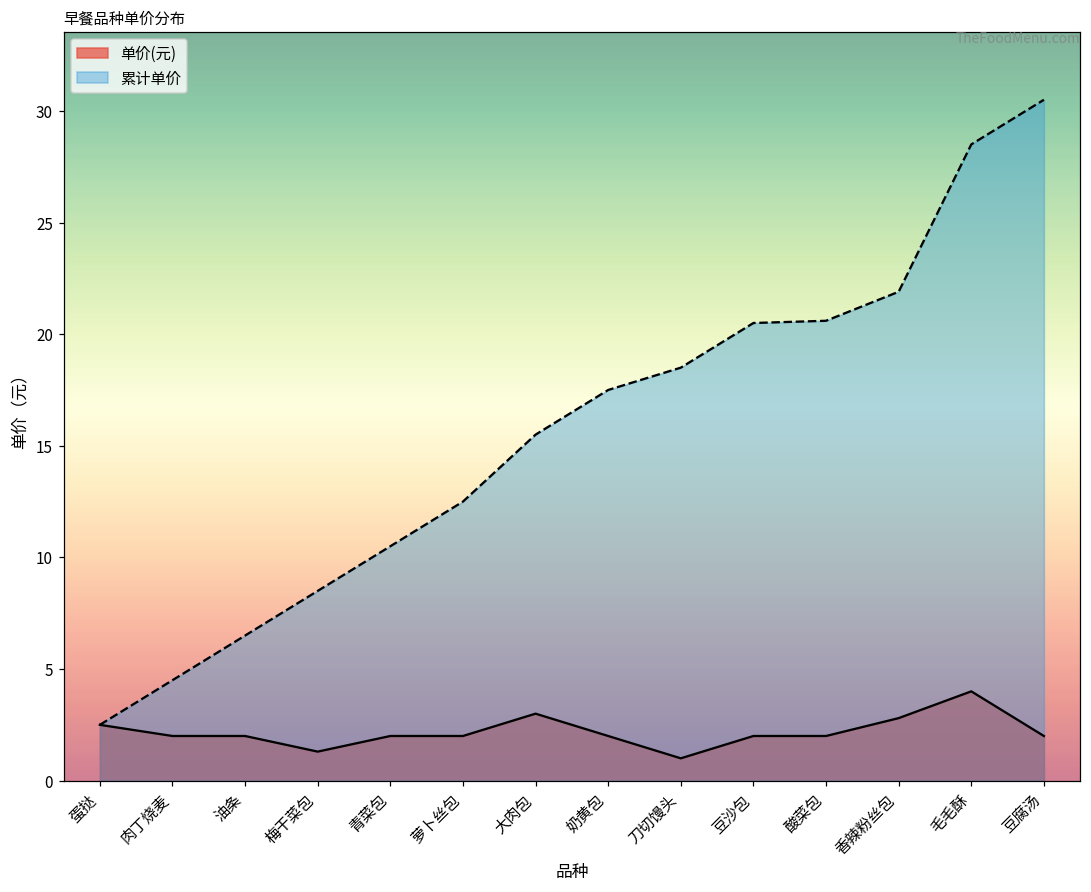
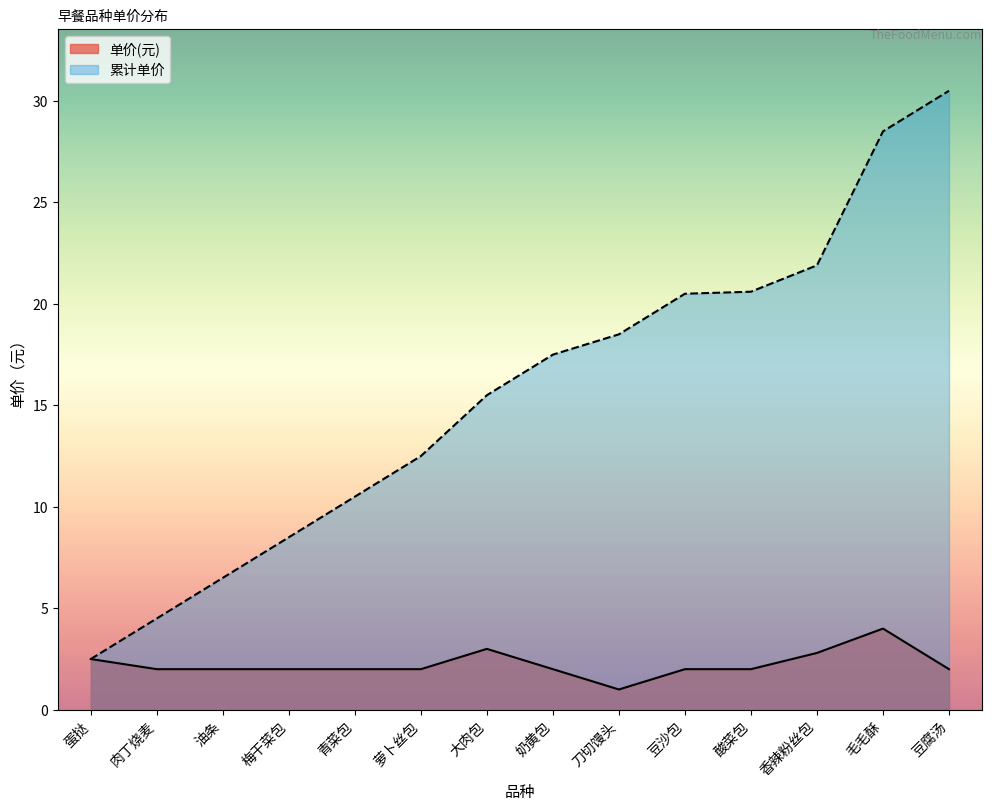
  {
    "单价(元)": {
      "肉丁烧麦": 2.0,
      "油条": 2.0,
-     "梅干菜包": 1.3,
+     "梅干菜包": 2.0,
      "青菜包": 2.0,
      "萝卜丝包": 2.0,
      "大肉包": 3.0,
      "奶黄包": 2.0,
      "刀切馒头": 1.0,
      "豆沙包": 2.0,
      "酸菜包": 2.0,
      "香辣粉丝包": 2.8,
      "毛毛酥": 4.0,
      "豆腐汤": 2.0
    },
    "累计单价": {
      "肉丁烧麦": 4.5,
      "油条": 6.5,
      "梅干菜包": 8.5,
      "青菜包": 10.5,
      "萝卜丝包": 12.5,
      "大肉包": 15.5,
      "奶黄包": 17.5,
      "刀切馒头": 18.5,
      "豆沙包": 20.5,
      "酸菜包": 20.6,
      "香辣粉丝包": 21.9,
      "毛毛酥": 28.5,
      "豆腐汤": 30.5
    }
  }
